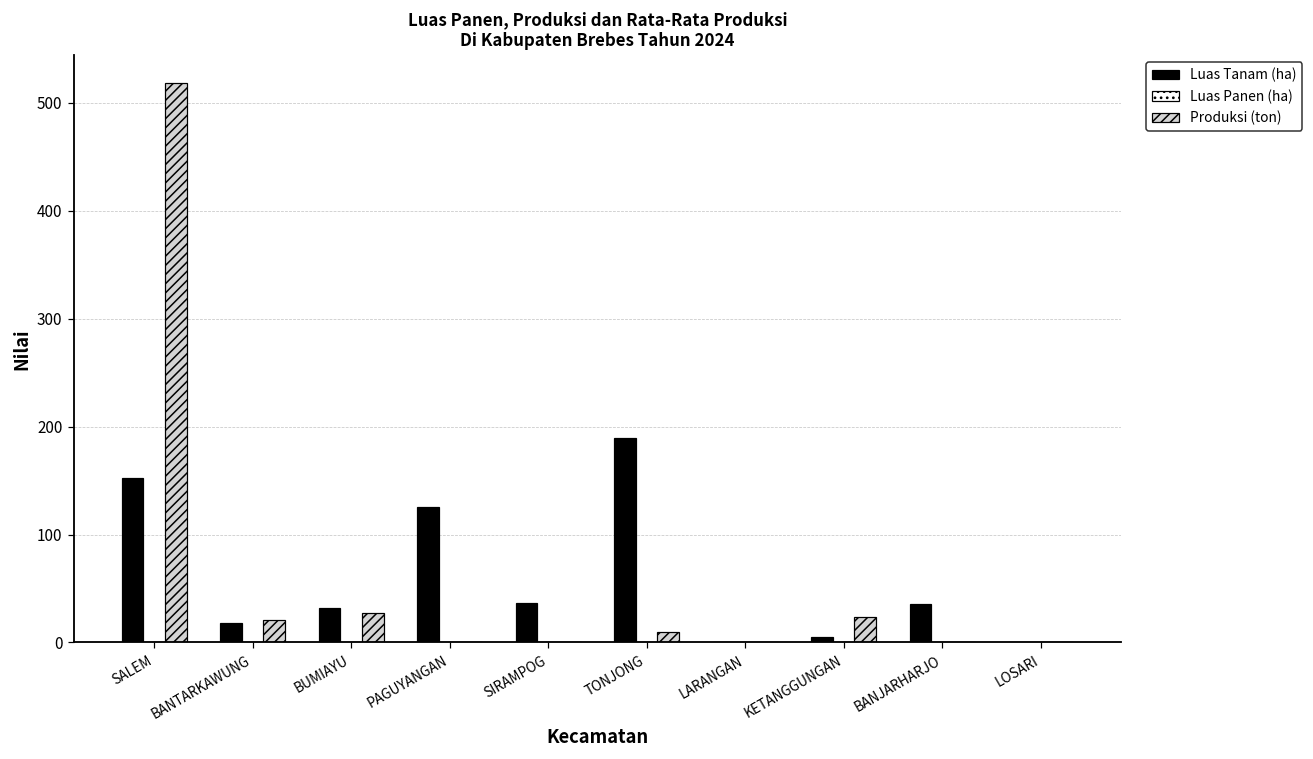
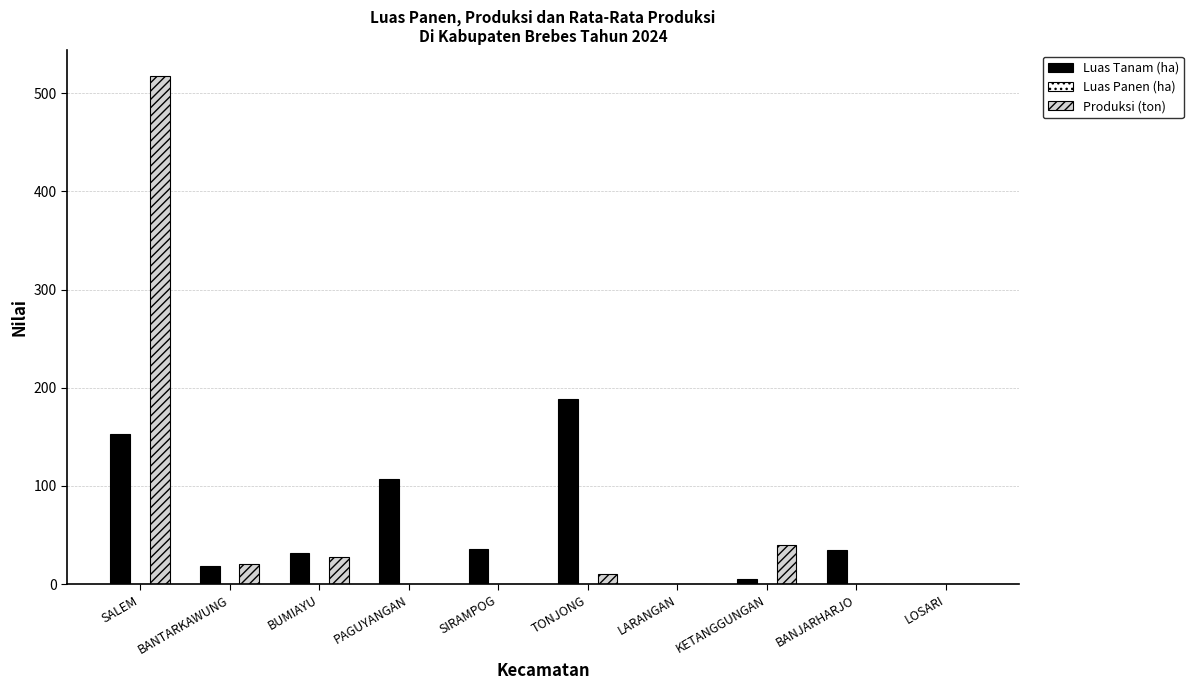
  {
    "Luas Tanam (ha)": {
      "SALEM": 150,
      "BANTARKAWUNG": 20,
      "BUMIAYU": 30,
-     "PAGUYANGAN": 130,
+     "PAGUYANGAN": 110,
      "SIRAMPOG": 40,
      "TONJONG": 190,
      "LARANGAN": 0,
      "KETANGGUNGAN": 10,
      "BANJARHARJO": 40,
      "LOSARI": 0
    },
    "Luas Panen (ha)": {
      "SALEM": 0,
      "BANTARKAWUNG": 0,
      "BUMIAYU": 0,
      "PAGUYANGAN": 0,
      "SIRAMPOG": 0,
      "TONJONG": 0,
      "LARANGAN": 0,
      "KETANGGUNGAN": 0,
      "BANJARHARJO": 0,
      "LOSARI": 0
    },
    "Produksi (ton)": {
      "SALEM": 520,
      "BANTARKAWUNG": 20,
      "BUMIAYU": 30,
      "PAGUYANGAN": 0,
      "SIRAMPOG": 0,
      "TONJONG": 10,
      "LARANGAN": 0,
-     "KETANGGUNGAN": 20,
+     "KETANGGUNGAN": 40,
      "BANJARHARJO": 0,
      "LOSARI": 0
    }
  }
